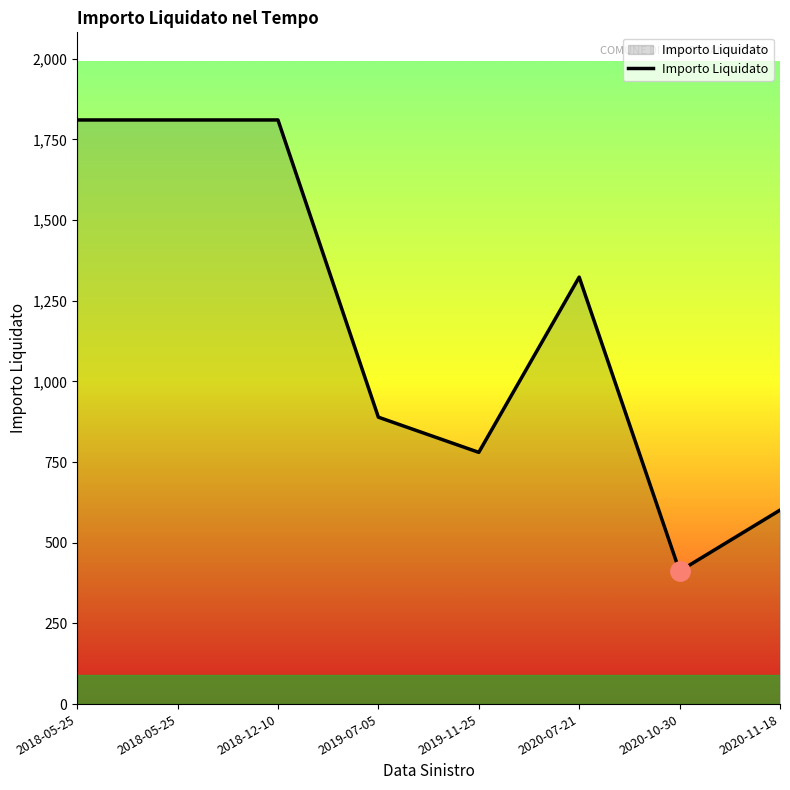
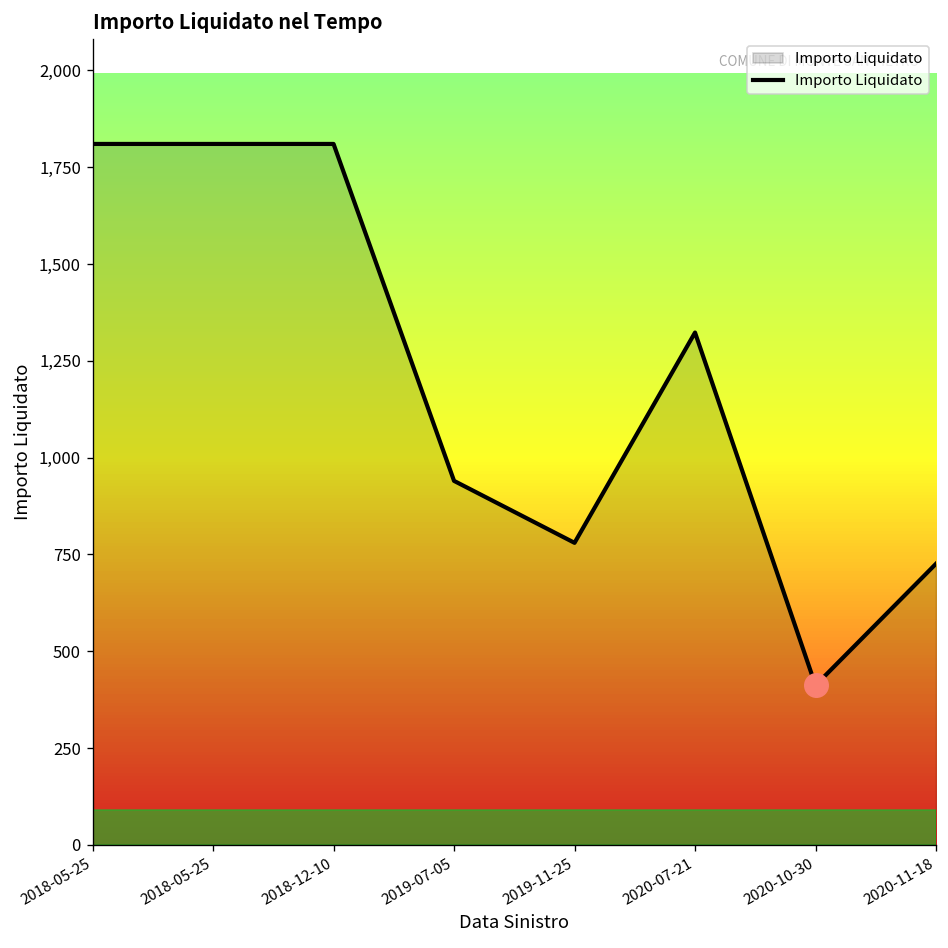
  {
    "Importo Liquidato": {
      "2018-12-10": "1,810",
-     "2019-07-05": "890",
+     "2019-07-05": "940",
      "2019-11-25": "780",
      "2020-07-21": "1,320",
-     "2020-11-18": "600"
+     "2020-11-18": "730"
    }
  }
